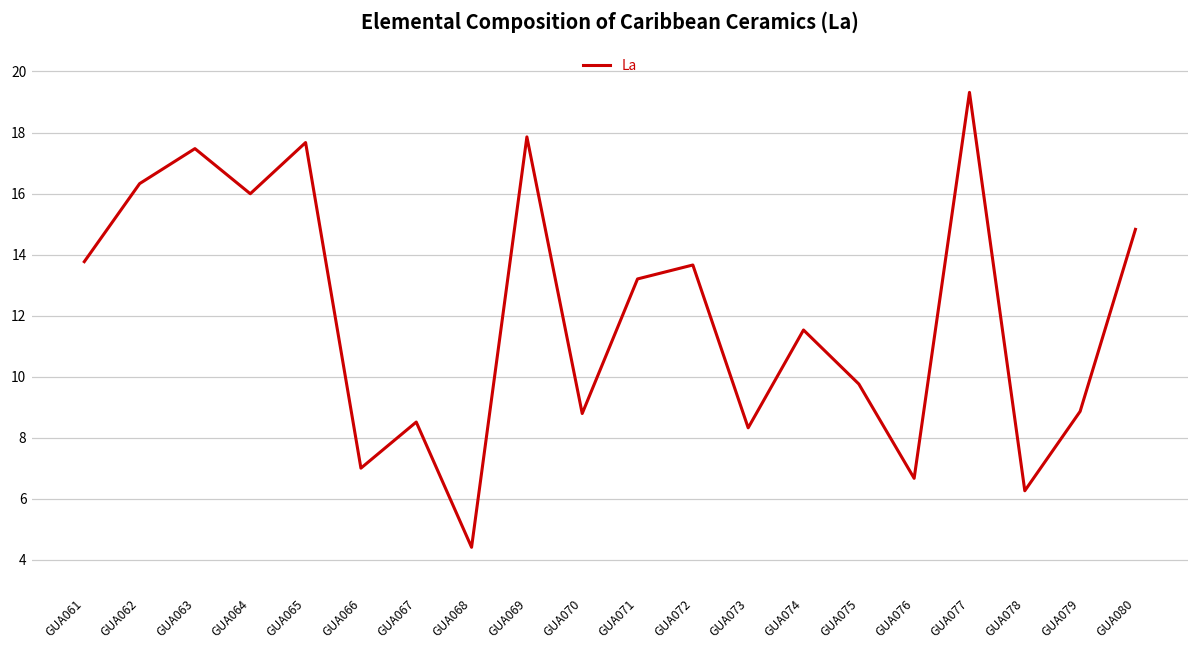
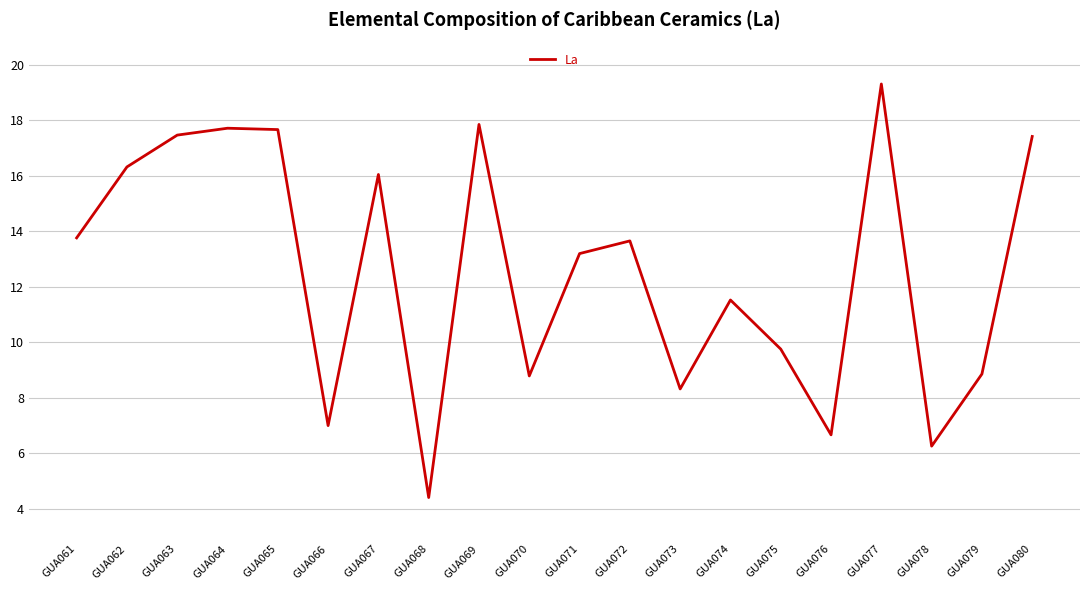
  {
    "GUA061": 13.8,
    "GUA062": 16.3,
    "GUA063": 17.5,
-   "GUA064": 16.0,
+   "GUA064": 17.7,
    "GUA065": 17.7,
    "GUA066": 7.0,
-   "GUA067": 8.5,
+   "GUA067": 16.1,
    "GUA068": 4.4,
    "GUA069": 17.9,
    "GUA070": 8.8,
    "GUA071": 13.2,
    "GUA072": 13.7,
    "GUA073": 8.3,
    "GUA074": 11.5,
    "GUA075": 9.8,
    "GUA076": 6.7,
    "GUA077": 19.3,
    "GUA078": 6.3,
    "GUA079": 8.9,
-   "GUA080": 14.8
+   "GUA080": 17.4
  }
